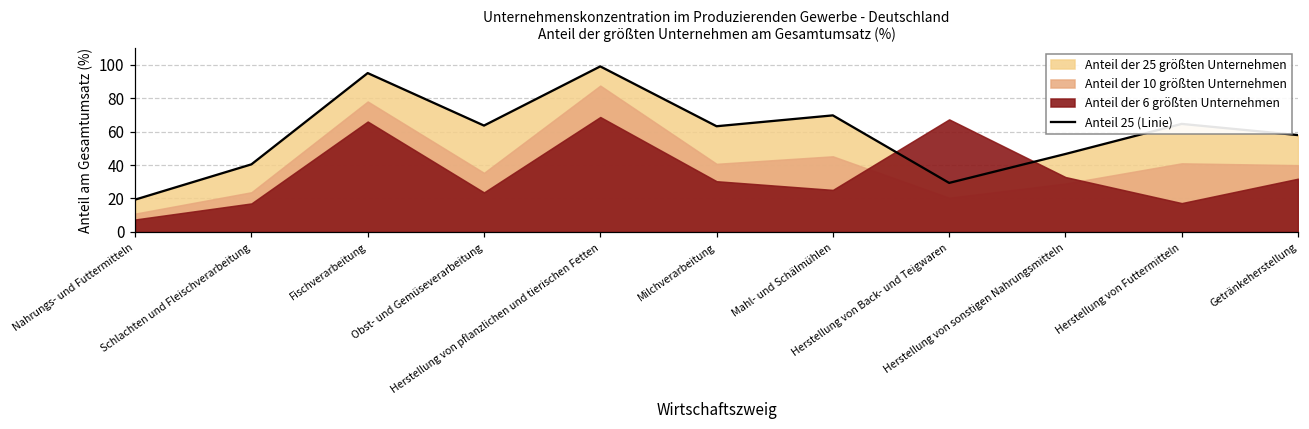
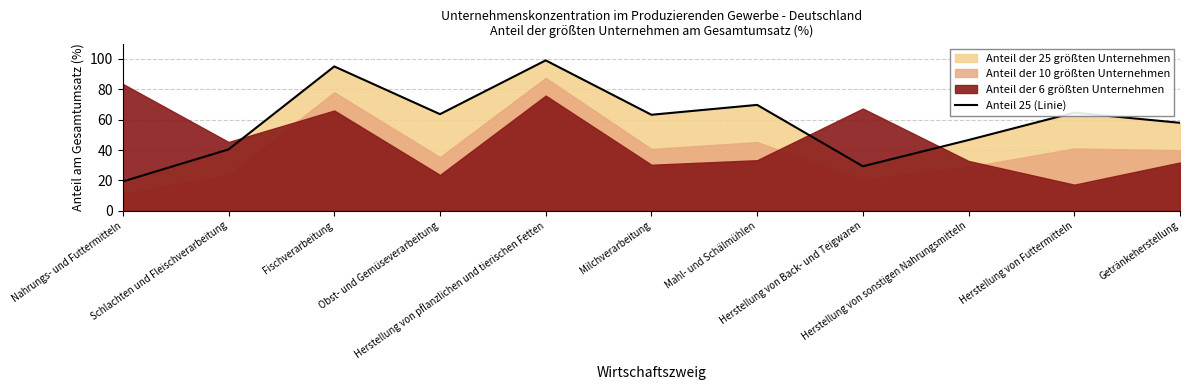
  {
    "Anteil der 6 größten Unternehmen": {
-     "Nahrungs- und Futtermitteln": 7,
-     "Schlachten und Fleischverarbeitung": 17,
+     "Nahrungs- und Futtermitteln": 84,
+     "Schlachten und Fleischverarbeitung": 45,
      "Fischverarbeitung": 66,
      "Obst- und Gemüseverarbeitung": 24,
-     "Herstellung von pflanzlichen und tierischen Fetten": 69,
+     "Herstellung von pflanzlichen und tierischen Fetten": 76,
      "Milchverarbeitung": 30,
-     "Mahl- und Schälmühlen": 25,
+     "Mahl- und Schälmühlen": 33,
      "Herstellung von Back- und Teigwaren": 67,
      "Herstellung von sonstigen Nahrungsmitteln": 33,
      "Herstellung von Futtermitteln": 17,
      "Getränkeherstellung": 32
    }
  }
